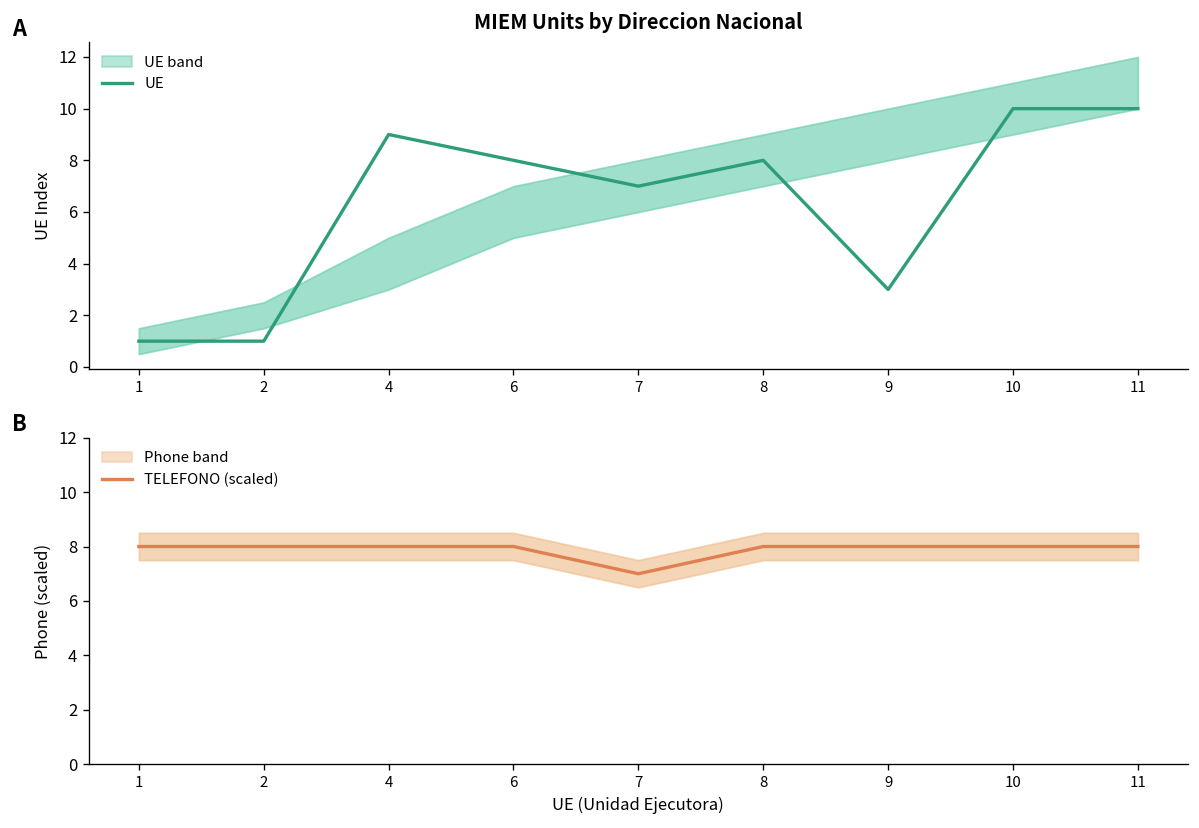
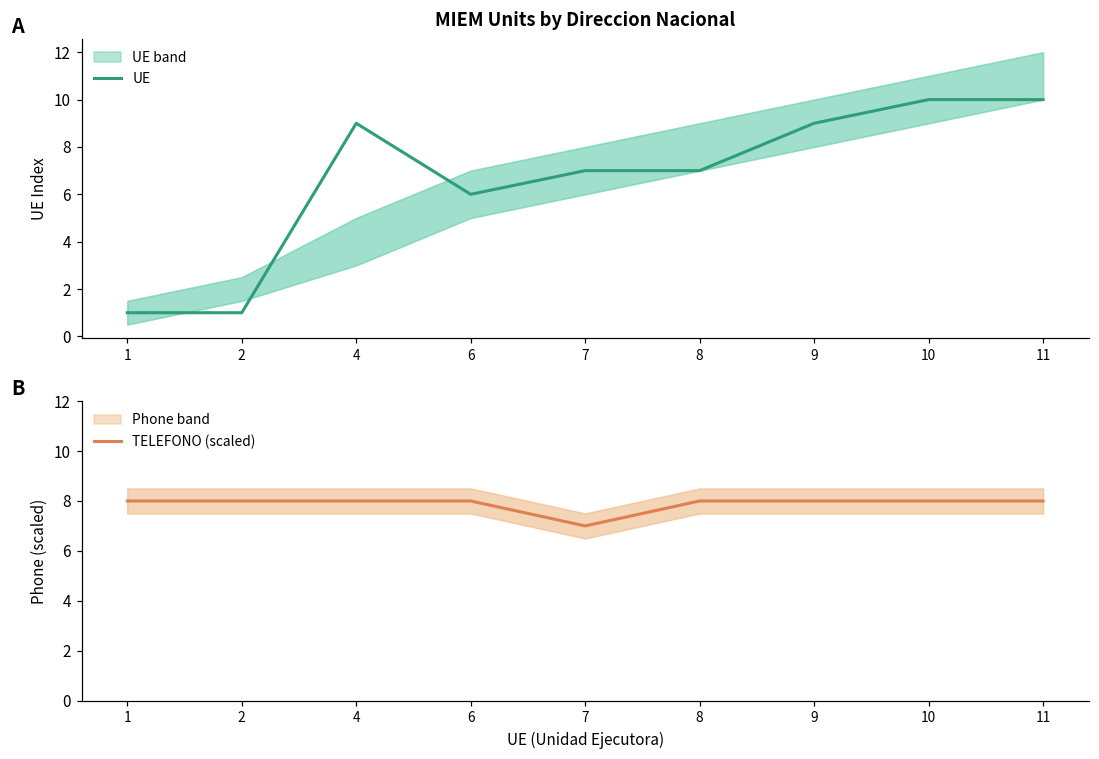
  {
    "MIEM Units by Direccion Nacional": {
      "UE": {
        "1": 1,
        "2": 1,
        "4": 9,
-       "6": 8,
+       "6": 6,
        "7": 7,
-       "8": 8,
-       "9": 3,
+       "8": 7,
+       "9": 9,
        "10": 10,
        "11": 10
      }
    }
  }
